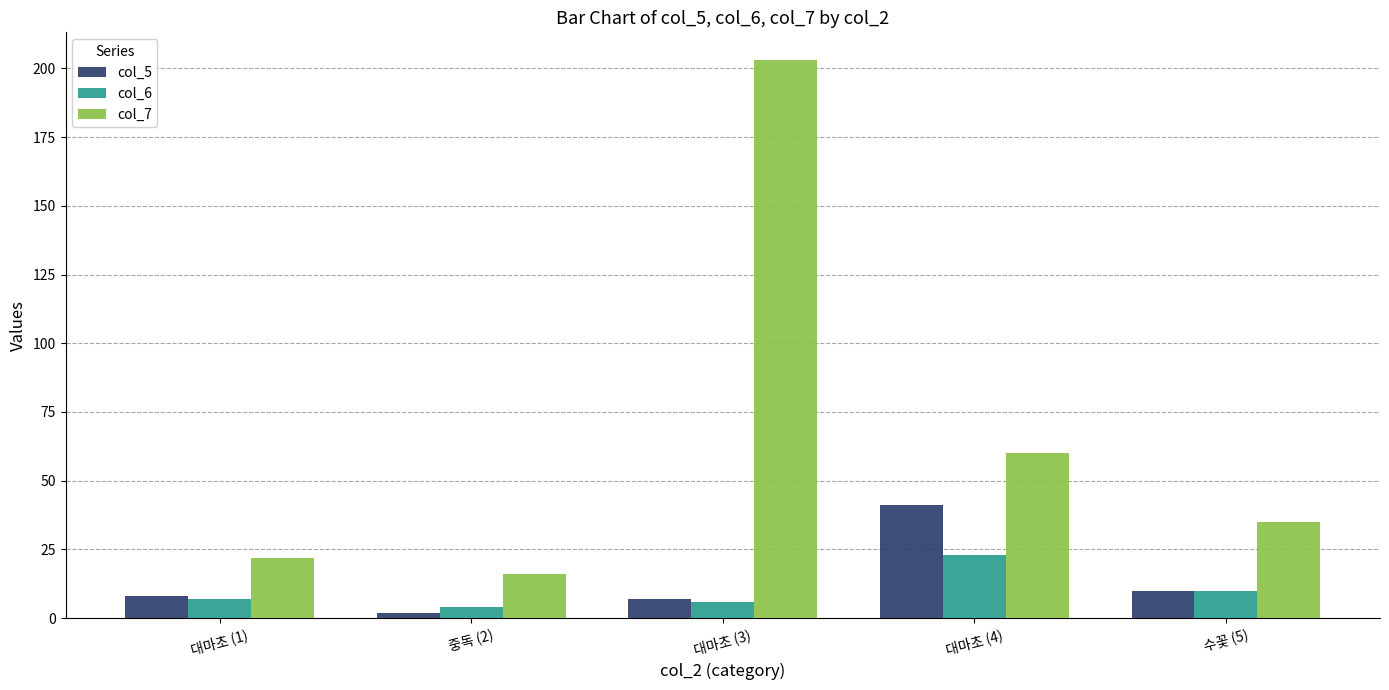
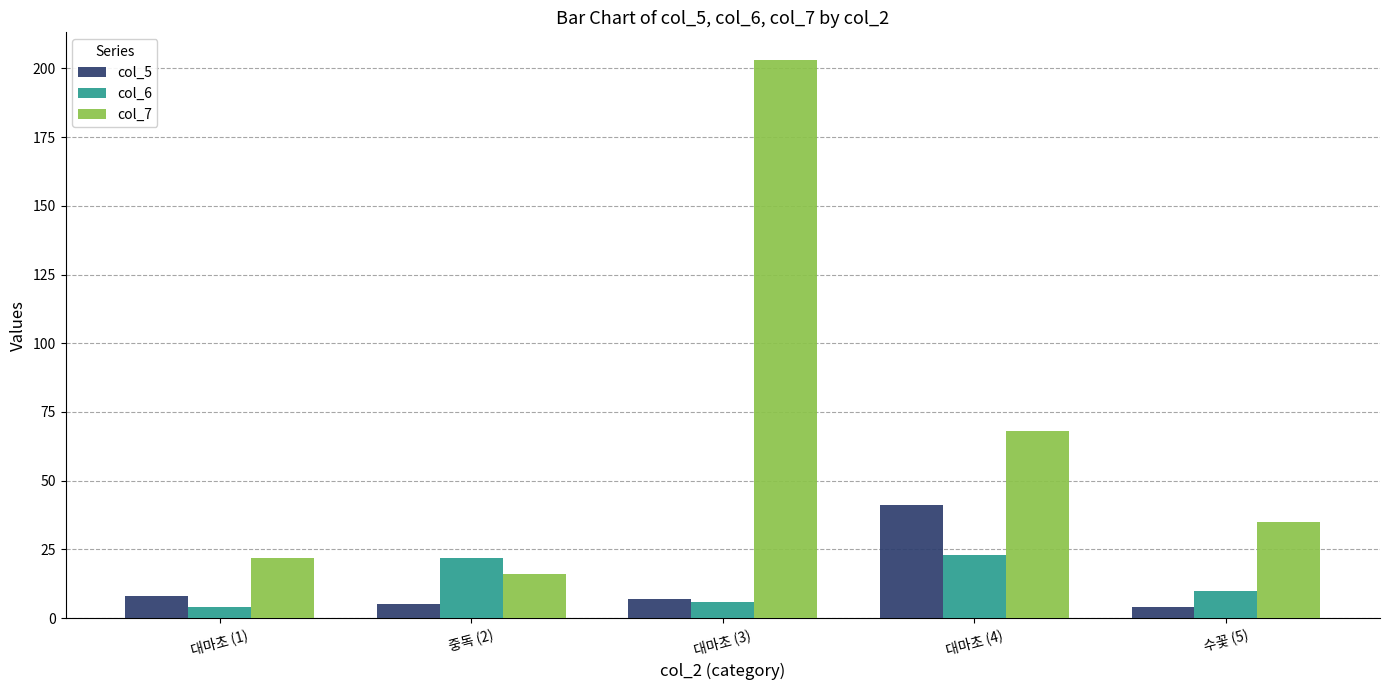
  {
    "col_5": {
      "대마초 (1)": 8,
-     "중독 (2)": 2,
+     "중독 (2)": 5,
      "대마초 (3)": 7,
      "대마초 (4)": 41,
-     "수꽃 (5)": 10
+     "수꽃 (5)": 4
    },
    "col_6": {
-     "대마초 (1)": 7,
-     "중독 (2)": 4,
+     "대마초 (1)": 4,
+     "중독 (2)": 22,
      "대마초 (3)": 6,
      "대마초 (4)": 23,
      "수꽃 (5)": 10
    },
    "col_7": {
      "대마초 (1)": 22,
      "중독 (2)": 16,
      "대마초 (3)": 203,
-     "대마초 (4)": 60,
+     "대마초 (4)": 68,
      "수꽃 (5)": 35
    }
  }
